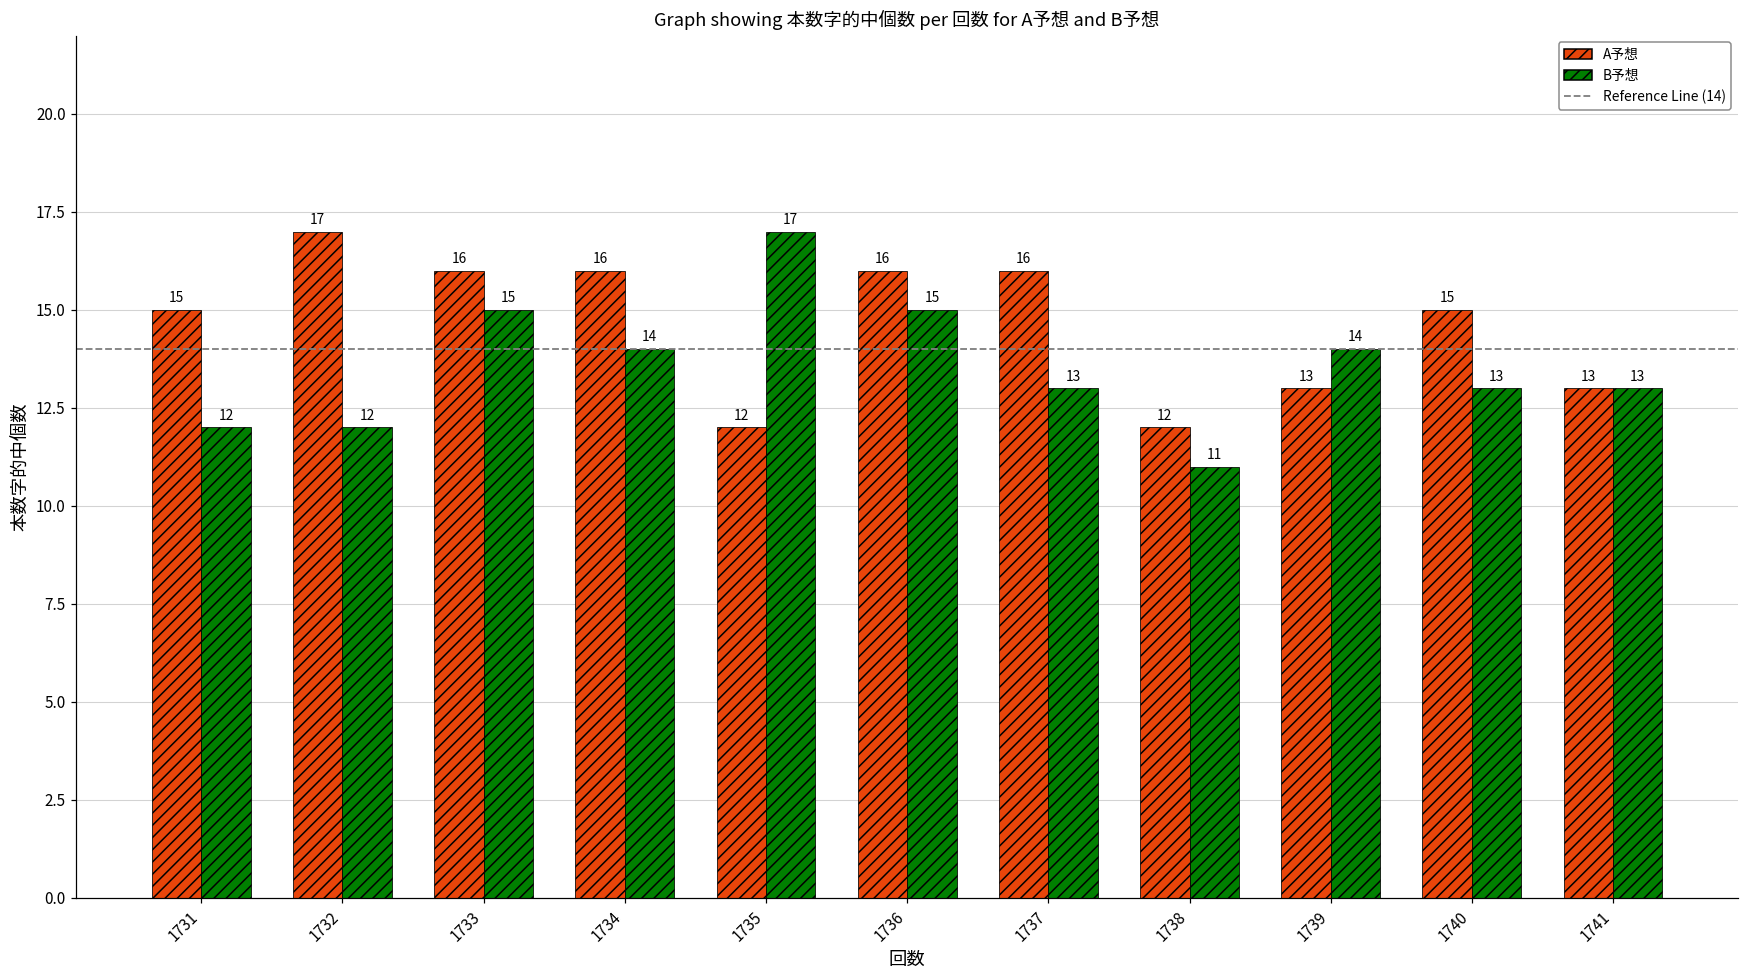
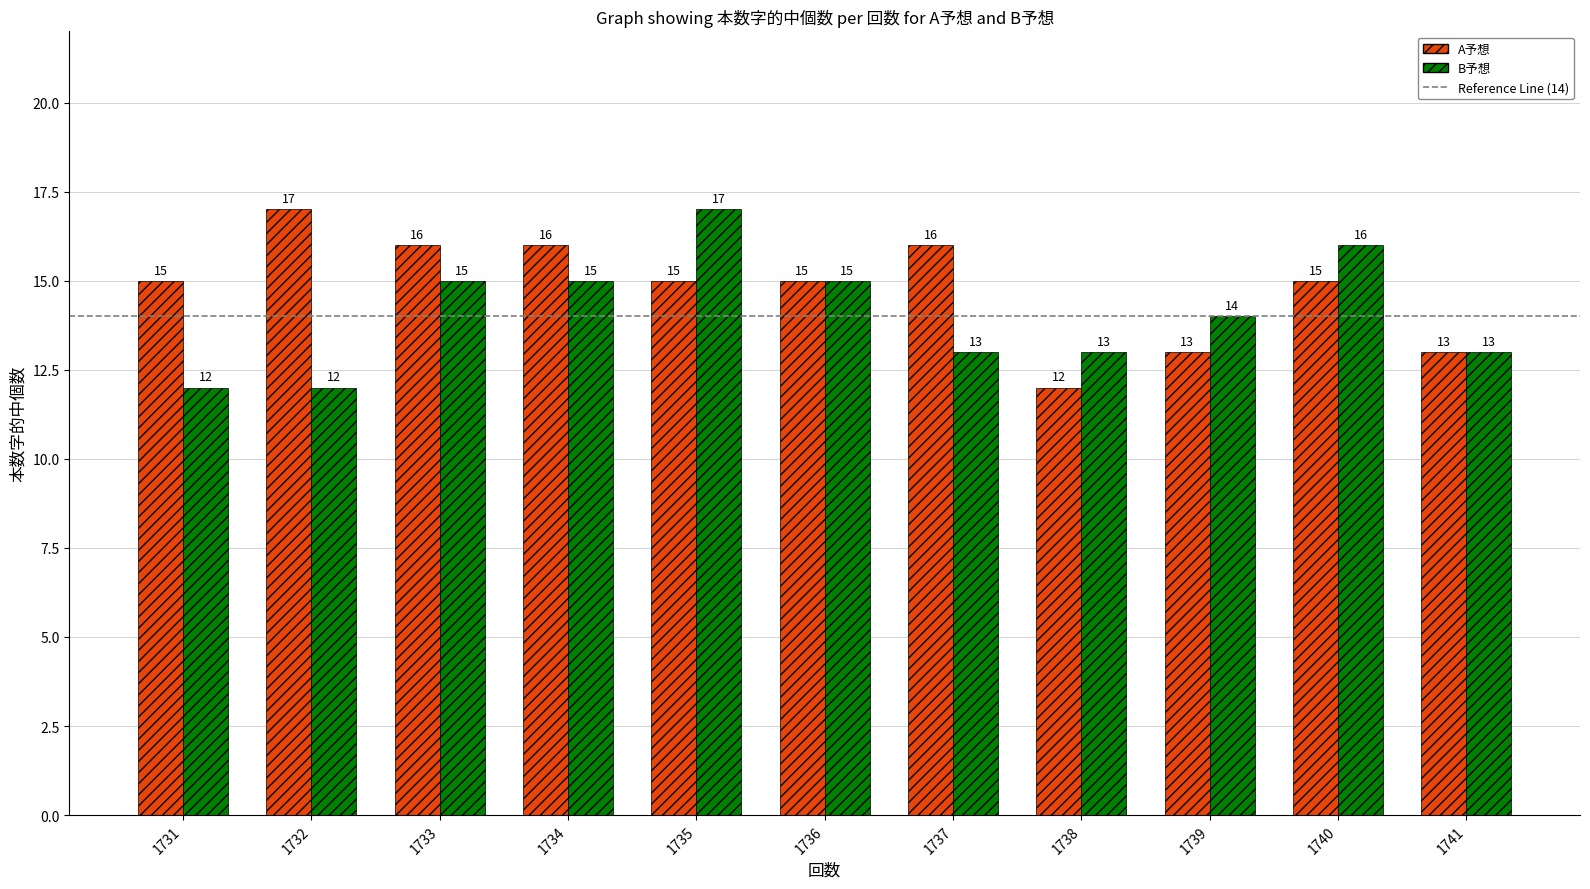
  {
    "A予想": {
      "1731": 15,
      "1732": 17,
      "1733": 16,
      "1734": 16,
-     "1735": 12,
-     "1736": 16,
+     "1735": 15,
+     "1736": 15,
      "1737": 16,
      "1738": 12,
      "1739": 13,
      "1740": 15,
      "1741": 13
    },
    "B予想": {
      "1731": 12,
      "1732": 12,
      "1733": 15,
-     "1734": 14,
+     "1734": 15,
      "1735": 17,
      "1736": 15,
      "1737": 13,
-     "1738": 11,
+     "1738": 13,
      "1739": 14,
-     "1740": 13,
+     "1740": 16,
      "1741": 13
    }
  }
